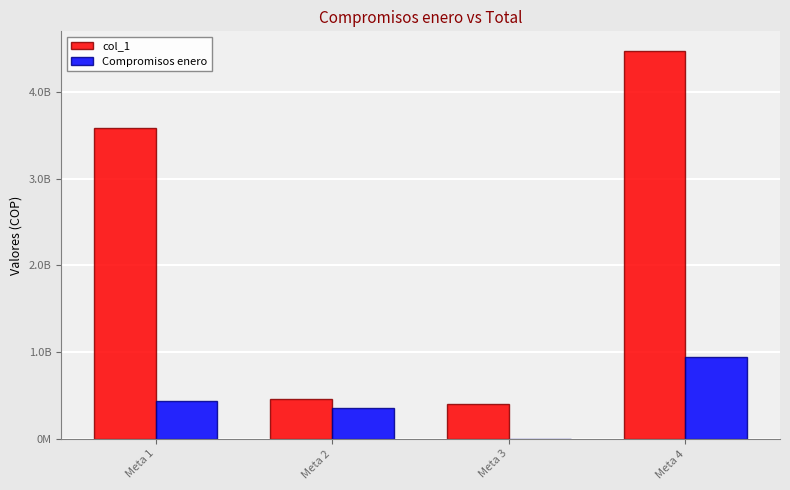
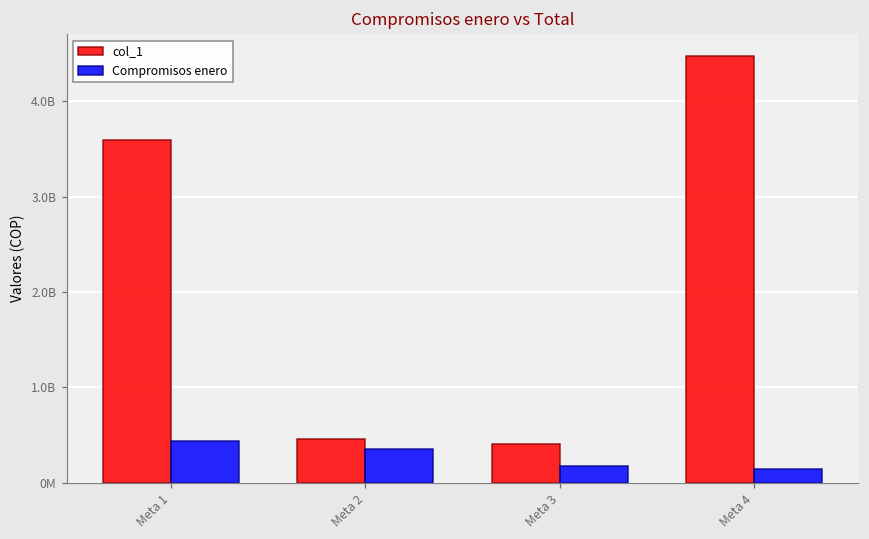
  {
    "col_1": {
      "Meta 1": 3600000000,
      "Meta 2": 500000000,
      "Meta 3": 400000000,
      "Meta 4": 4500000000
    },
    "Compromisos enero": {
      "Meta 1": 400000000,
      "Meta 2": 400000000,
-     "Meta 3": 0,
-     "Meta 4": 900000000
+     "Meta 3": 200000000,
+     "Meta 4": 100000000
    }
  }
